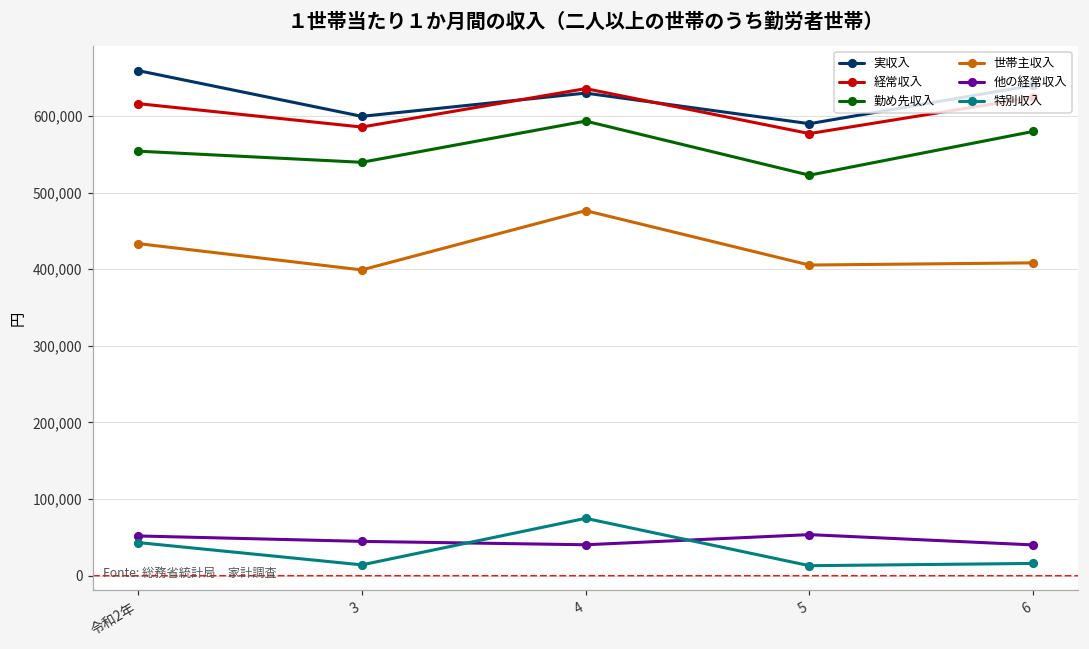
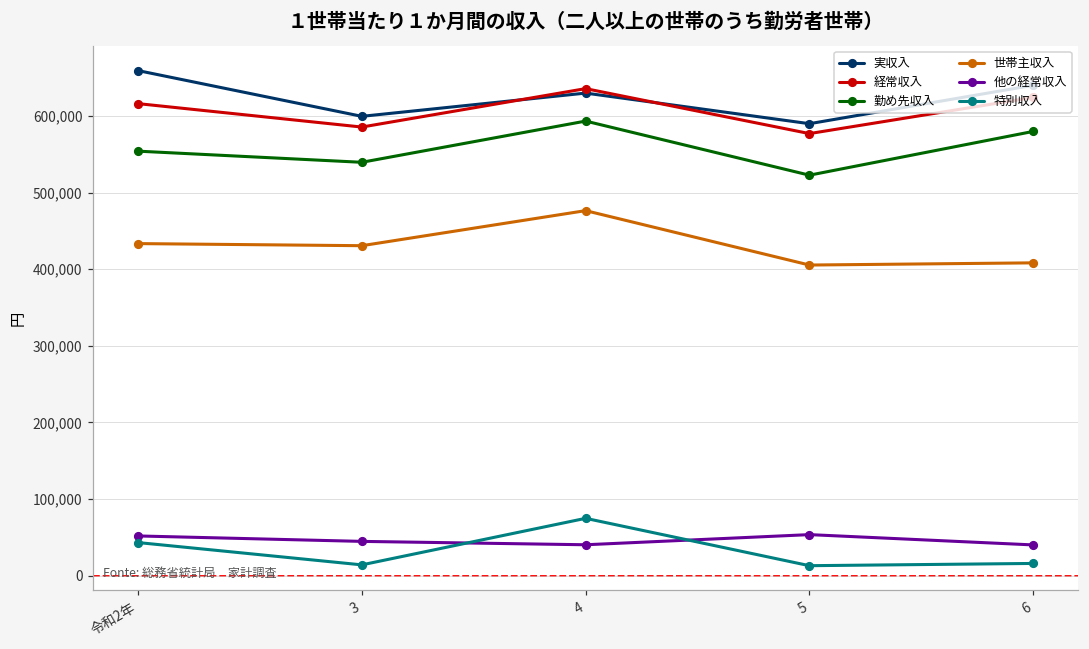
  {
    "実収入": {
      "令和2年": "660,000",
      "3": "600,000",
      "4": "630,000",
      "5": "590,000"
    },
    "経常収入": {
      "令和2年": "620,000",
      "3": "590,000",
      "4": "640,000",
      "5": "580,000"
    },
    "勤め先収入": {
      "令和2年": "550,000",
      "3": "540,000",
      "4": "590,000",
      "5": "520,000",
      "6": "580,000"
    },
    "世帯主収入": {
      "令和2年": "430,000",
-     "3": "400,000",
+     "3": "430,000",
      "4": "480,000",
      "5": "410,000",
      "6": "410,000"
    },
    "他の経常収入": {
      "令和2年": "50,000",
      "3": "40,000",
      "4": "40,000",
      "5": "50,000",
      "6": "40,000"
    },
    "特別収入": {
      "令和2年": "40,000",
      "3": "10,000",
      "4": "70,000",
      "5": "10,000",
      "6": "20,000"
    }
  }
